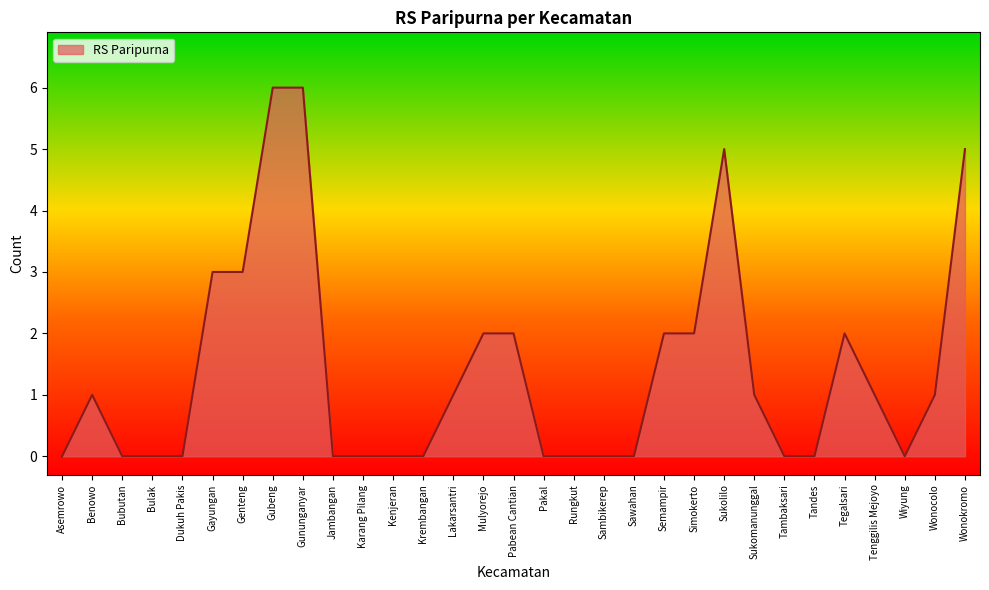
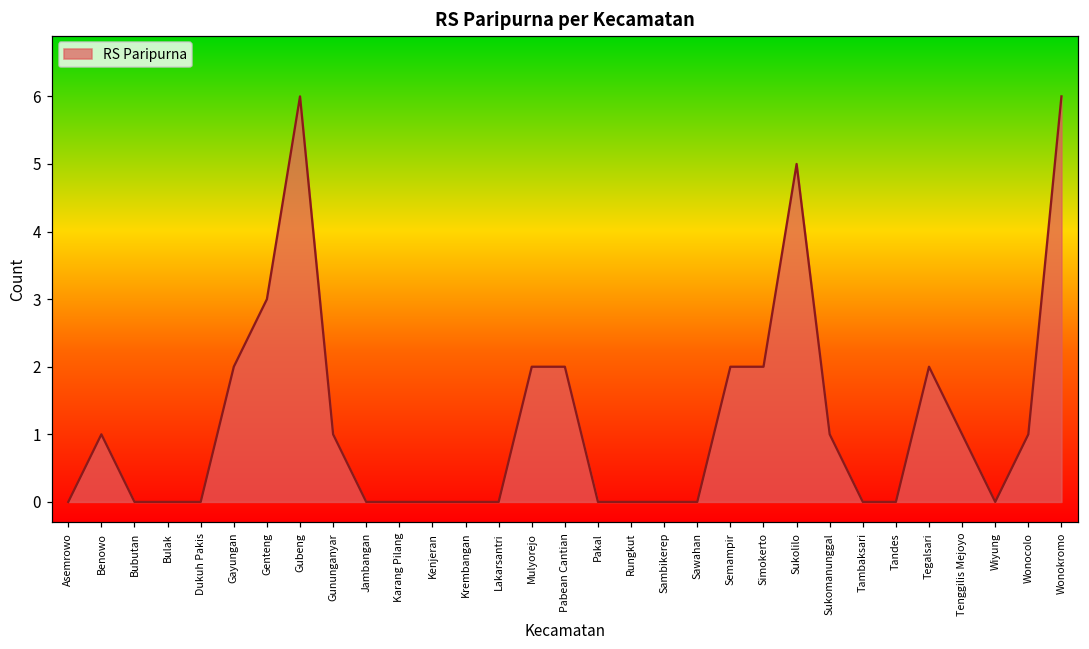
  {
    "Asemrowo": 0,
    "Benowo": 1,
    "Bubutan": 0,
    "Bulak": 0,
    "Dukuh Pakis": 0,
-   "Gayungan": 3,
+   "Gayungan": 2,
    "Genteng": 3,
    "Gubeng": 6,
-   "Gununganyar": 6,
+   "Gununganyar": 1,
    "Jambangan": 0,
    "Karang Pilang": 0,
    "Kenjeran": 0,
    "Krembangan": 0,
-   "Lakarsantri": 1,
+   "Lakarsantri": 0,
    "Mulyorejo": 2,
    "Pabean Cantian": 2,
    "Pakal": 0,
    "Rungkut": 0,
    "Sambikerep": 0,
    "Sawahan": 0,
    "Semampir": 2,
    "Simokerto": 2,
    "Sukolilo": 5,
    "Sukomanunggal": 1,
    "Tambaksari": 0,
    "Tandes": 0,
    "Tegalsari": 2,
    "Tenggilis Mejoyo": 1,
    "Wiyung": 0,
    "Wonocolo": 1,
-   "Wonokromo": 5
+   "Wonokromo": 6
  }
